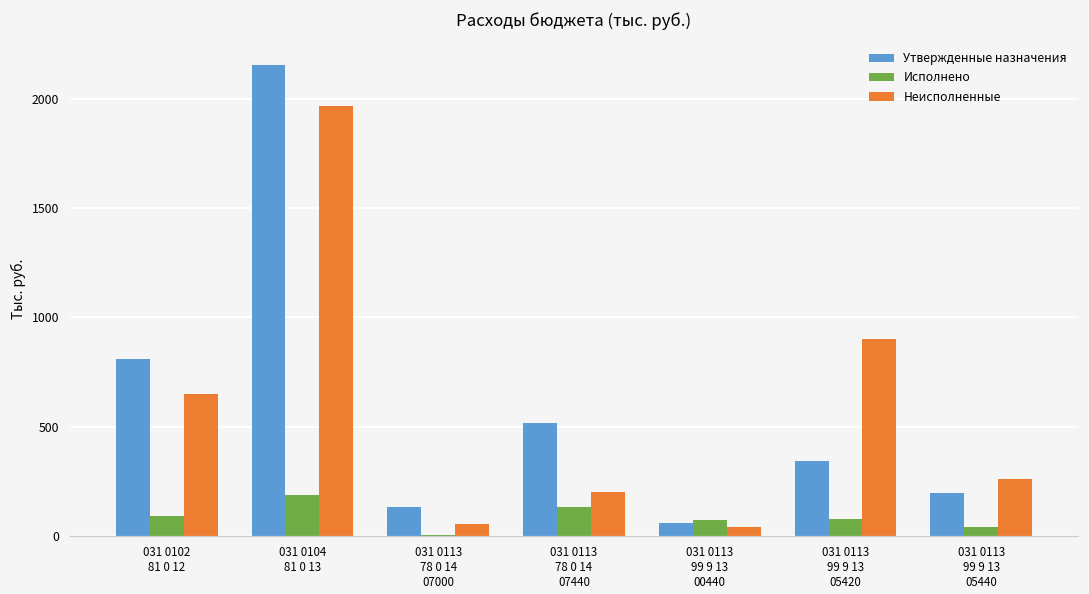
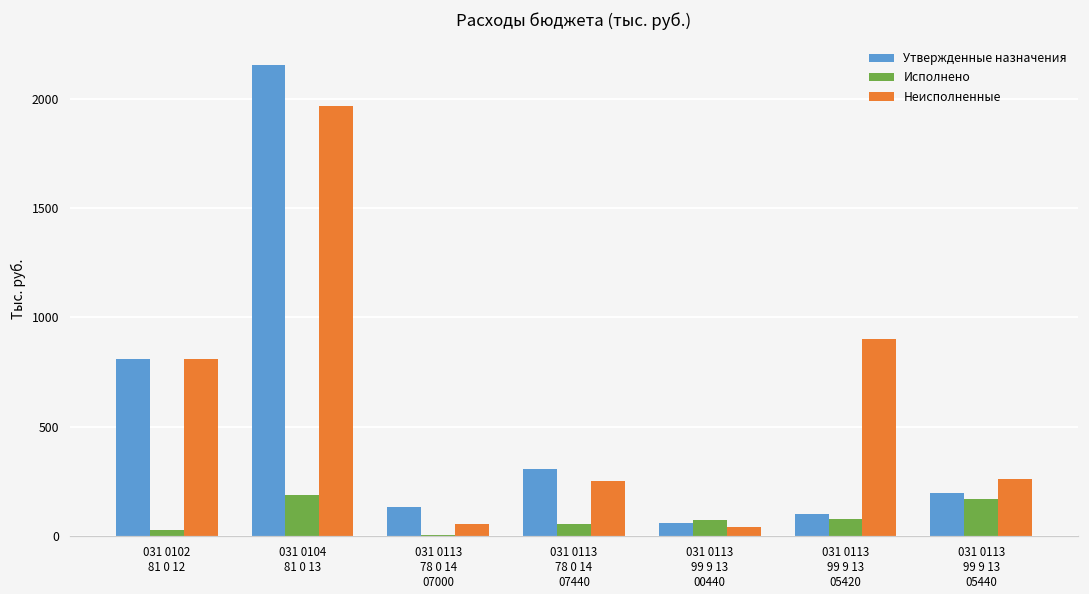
  {
    "Утвержденные назначения": {
      "031 0102 81 0 12": 810,
      "031 0104 81 0 13": 2160,
      "031 0113 78 0 14 07000": 130,
-     "031 0113 78 0 14 07440": 520,
+     "031 0113 78 0 14 07440": 310,
      "031 0113 99 9 13 00440": 60,
-     "031 0113 99 9 13 05420": 340,
+     "031 0113 99 9 13 05420": 100,
      "031 0113 99 9 13 05440": 190
    },
    "Исполнено": {
-     "031 0102 81 0 12": 90,
+     "031 0102 81 0 12": 30,
      "031 0104 81 0 13": 190,
-     "031 0113 78 0 14 07440": 130,
+     "031 0113 78 0 14 07440": 60,
      "031 0113 99 9 13 00440": 70,
      "031 0113 99 9 13 05420": 80,
-     "031 0113 99 9 13 05440": 40
+     "031 0113 99 9 13 05440": 170
    },
    "Неисполненные": {
-     "031 0102 81 0 12": 650,
+     "031 0102 81 0 12": 810,
      "031 0104 81 0 13": 1970,
      "031 0113 78 0 14 07000": 50,
-     "031 0113 78 0 14 07440": 200,
+     "031 0113 78 0 14 07440": 250,
      "031 0113 99 9 13 00440": 40,
      "031 0113 99 9 13 05420": 900,
      "031 0113 99 9 13 05440": 260
    }
  }
